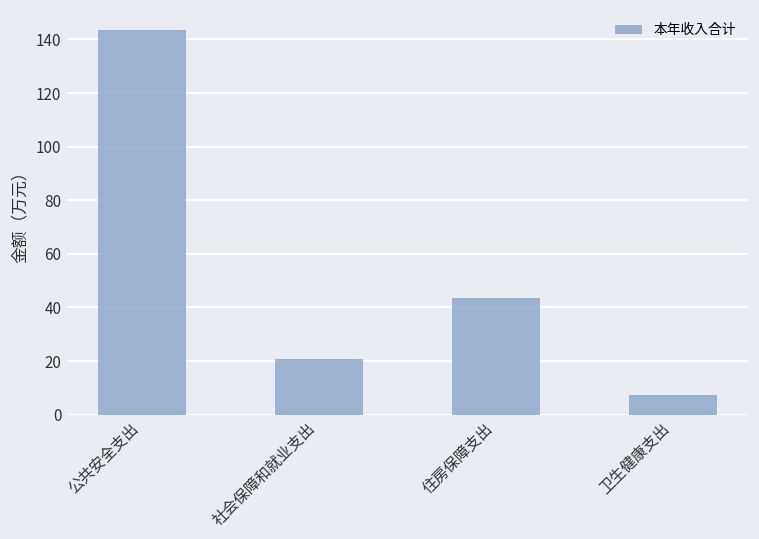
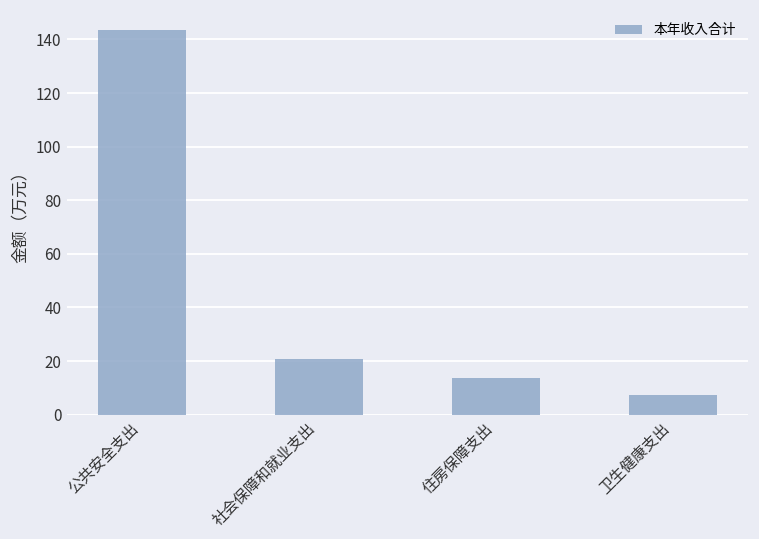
  {
    "公共安全支出": 143,
    "社会保障和就业支出": 21,
-   "住房保障支出": 44,
+   "住房保障支出": 14,
    "卫生健康支出": 7
  }
